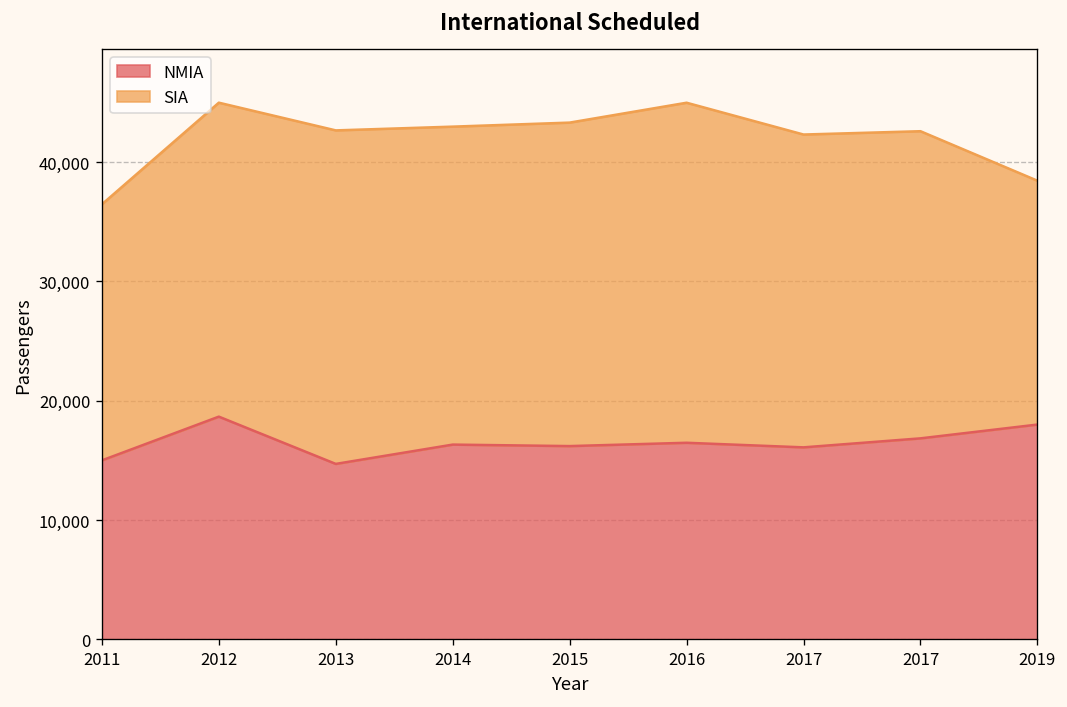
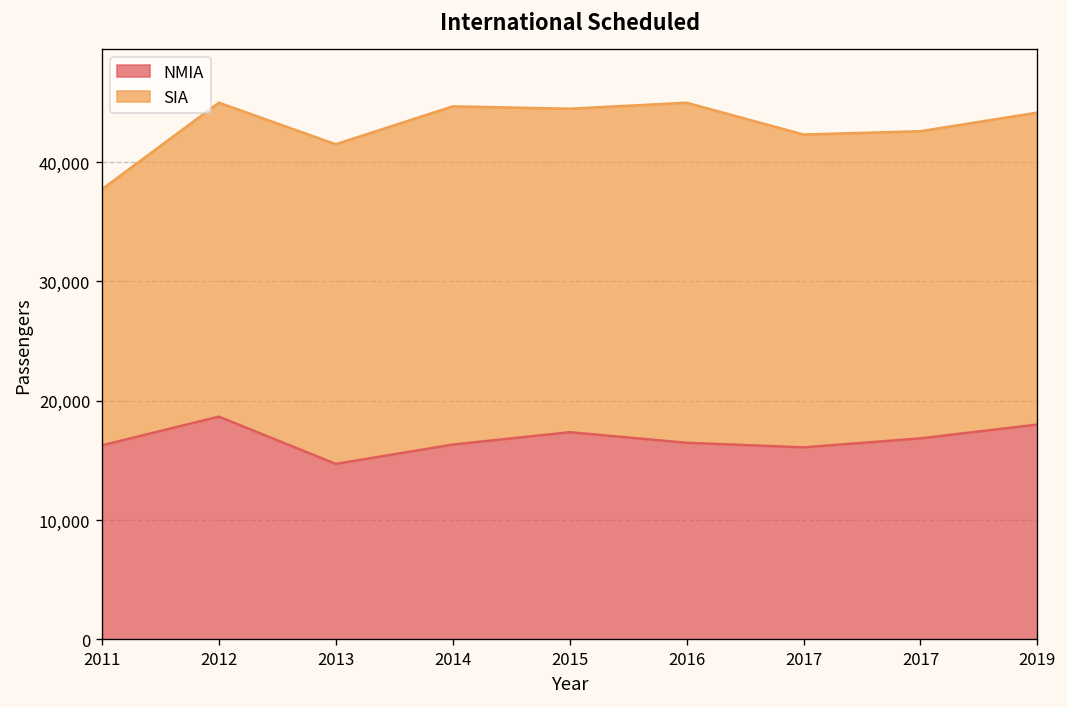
  {
    "NMIA": {
-     "2011": "15,000",
+     "2011": "16,000",
      "2012": "19,000",
      "2013": "15,000",
      "2014": "16,000",
-     "2015": "16,000",
+     "2015": "17,000",
      "2016": "16,000",
      "2019": "18,000"
    },
    "SIA": {
      "2011": "21,000",
      "2012": "26,000",
-     "2013": "28,000",
-     "2014": "27,000",
+     "2013": "27,000",
+     "2014": "28,000",
      "2015": "27,000",
      "2016": "28,000",
-     "2019": "20,000"
+     "2019": "26,000"
    }
  }
